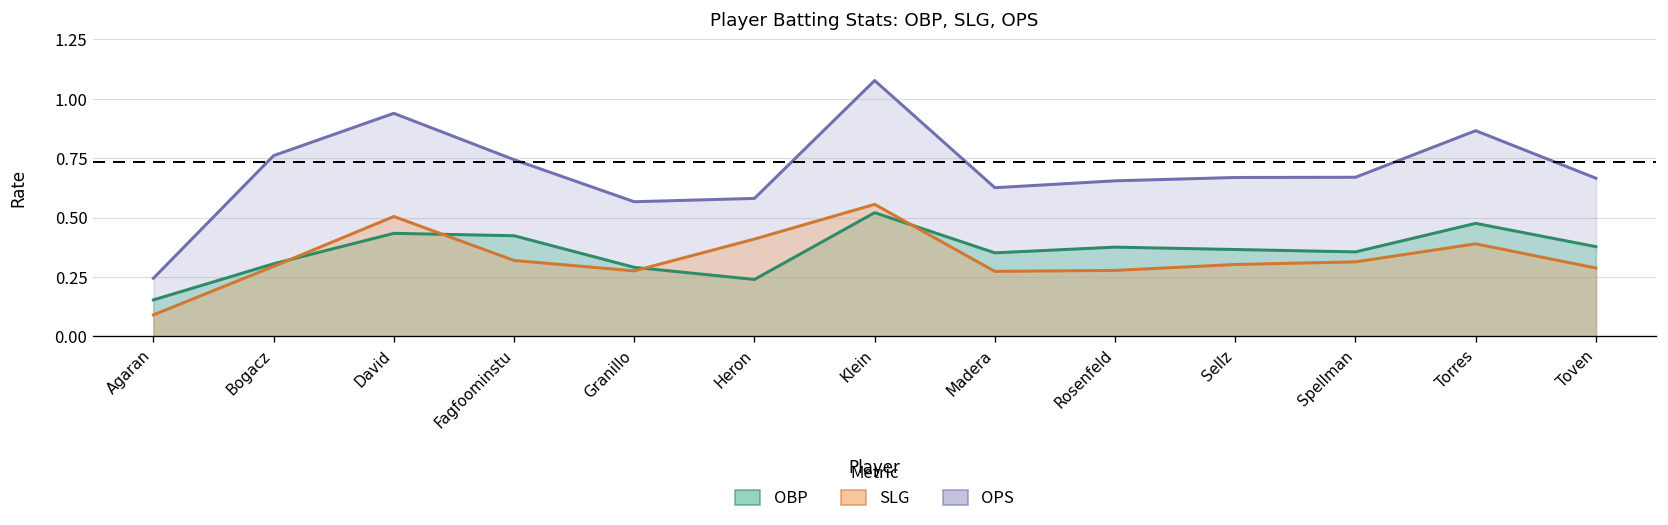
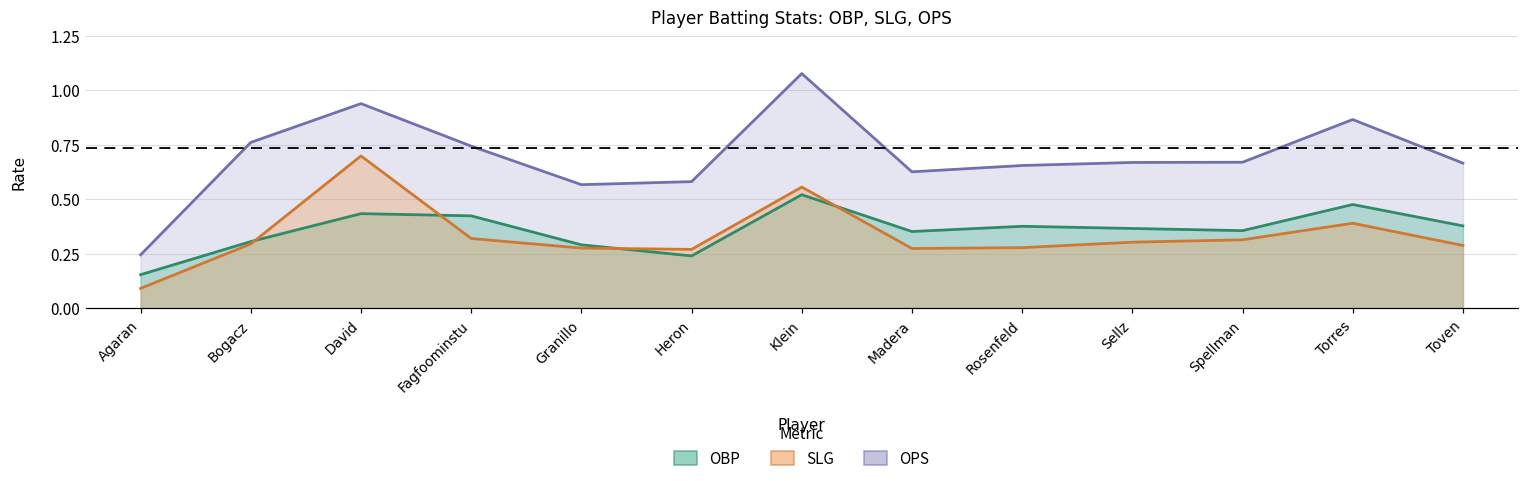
  {
    "OPS": {
      "Agaran": 0.25,
      "Bogacz": 0.76,
      "David": 0.94,
      "Fagfoominstu": 0.74,
      "Granillo": 0.57,
      "Heron": 0.58,
      "Klein": 1.08,
      "Madera": 0.63,
      "Rosenfeld": 0.66,
      "Sellz": 0.67,
      "Spellman": 0.67,
      "Torres": 0.87,
      "Toven": 0.67
    },
    "OBP": {
      "Agaran": 0.15,
      "David": 0.43,
      "Fagfoominstu": 0.42,
      "Granillo": 0.29,
      "Heron": 0.24,
      "Klein": 0.52,
      "Madera": 0.35,
      "Rosenfeld": 0.38,
      "Sellz": 0.37,
      "Spellman": 0.36,
      "Torres": 0.48,
      "Toven": 0.38
    },
    "SLG": {
      "Agaran": 0.09,
-     "David": 0.51,
+     "David": 0.70,
      "Fagfoominstu": 0.32,
      "Granillo": 0.28,
-     "Heron": 0.41,
+     "Heron": 0.27,
      "Klein": 0.56,
      "Madera": 0.27,
      "Rosenfeld": 0.28,
      "Sellz": 0.30,
      "Spellman": 0.31,
      "Torres": 0.39,
      "Toven": 0.29
    }
  }
